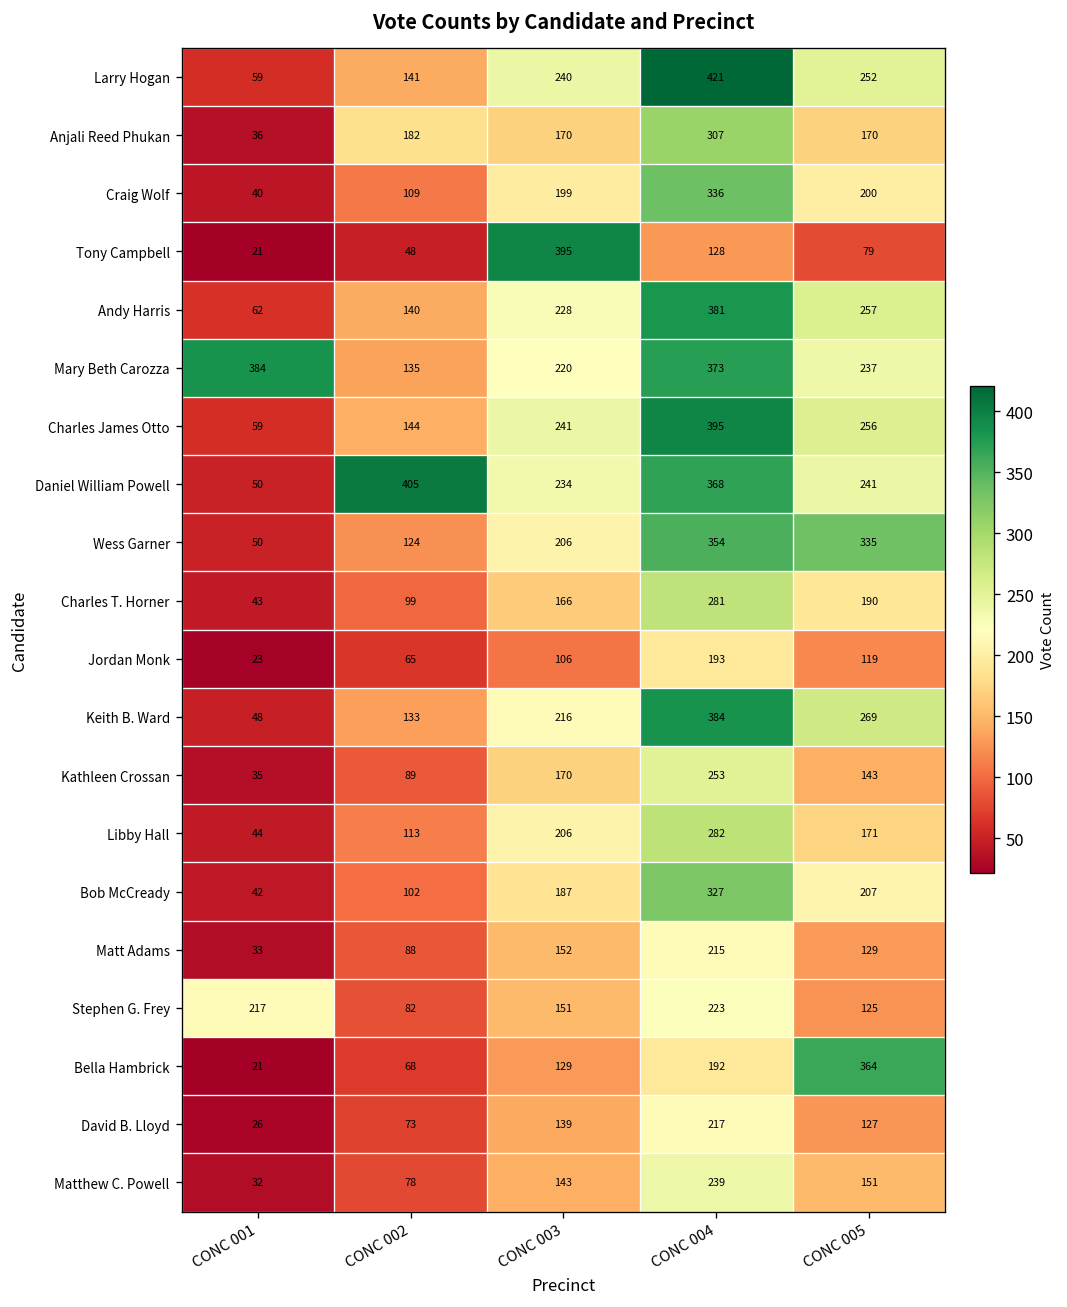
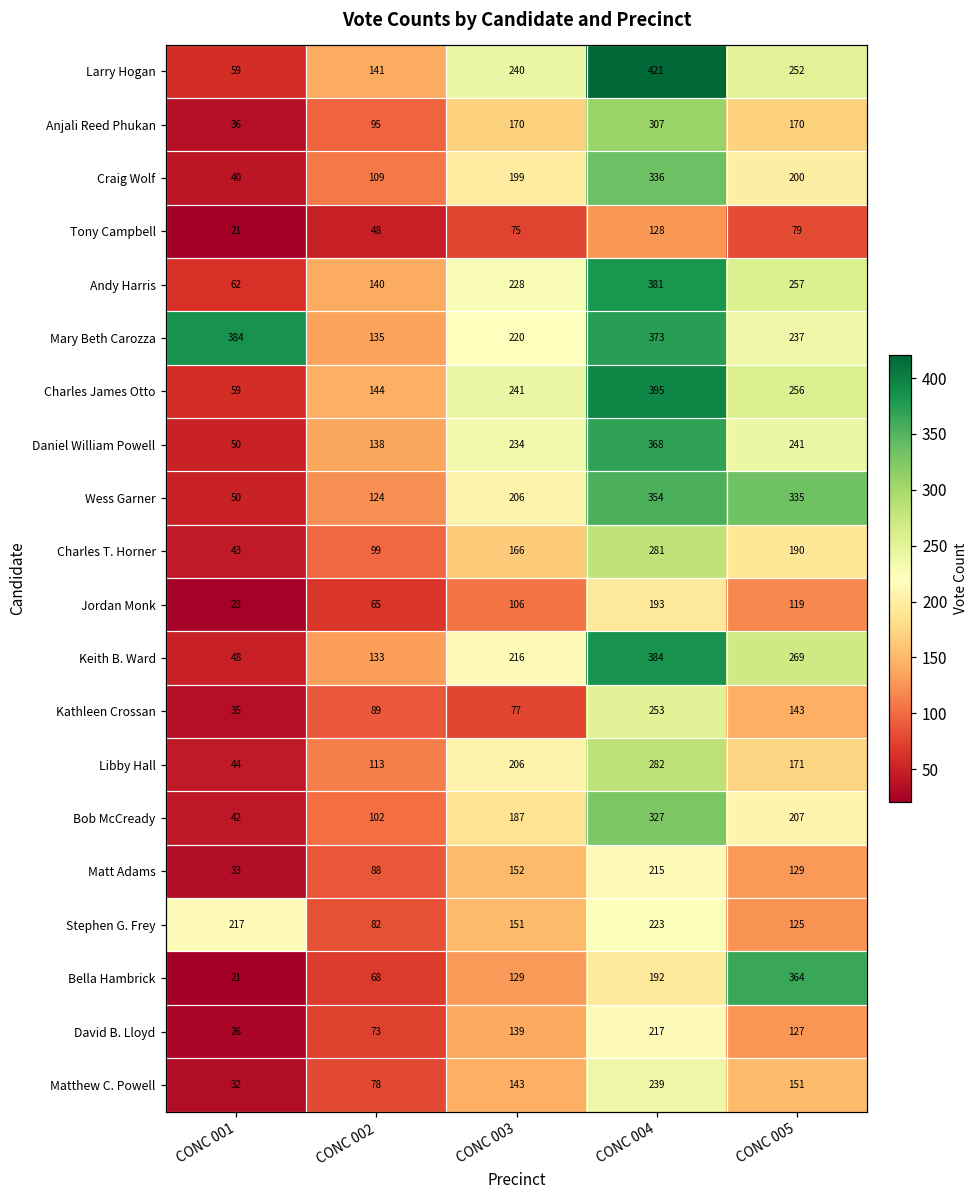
  {
    "Larry Hogan": {
      "CONC 001": 59,
      "CONC 002": 141,
      "CONC 003": 240,
      "CONC 004": 421,
      "CONC 005": 252
    },
    "Anjali Reed Phukan": {
      "CONC 001": 36,
-     "CONC 002": 182,
+     "CONC 002": 95,
      "CONC 003": 170,
      "CONC 004": 307,
      "CONC 005": 170
    },
    "Craig Wolf": {
      "CONC 001": 40,
      "CONC 002": 109,
      "CONC 003": 199,
      "CONC 004": 336,
      "CONC 005": 200
    },
    "Tony Campbell": {
      "CONC 001": 21,
      "CONC 002": 48,
-     "CONC 003": 395,
+     "CONC 003": 75,
      "CONC 004": 128,
      "CONC 005": 79
    },
    "Andy Harris": {
      "CONC 001": 62,
      "CONC 002": 140,
      "CONC 003": 228,
      "CONC 004": 381,
      "CONC 005": 257
    },
    "Mary Beth Carozza": {
      "CONC 001": 384,
      "CONC 002": 135,
      "CONC 003": 220,
      "CONC 004": 373,
      "CONC 005": 237
    },
    "Charles James Otto": {
      "CONC 001": 59,
      "CONC 002": 144,
      "CONC 003": 241,
      "CONC 004": 395,
      "CONC 005": 256
    },
    "Daniel William Powell": {
      "CONC 001": 50,
-     "CONC 002": 405,
+     "CONC 002": 138,
      "CONC 003": 234,
      "CONC 004": 368,
      "CONC 005": 241
    },
    "Wess Garner": {
      "CONC 001": 50,
      "CONC 002": 124,
      "CONC 003": 206,
      "CONC 004": 354,
      "CONC 005": 335
    },
    "Charles T. Horner": {
      "CONC 001": 43,
      "CONC 002": 99,
      "CONC 003": 166,
      "CONC 004": 281,
      "CONC 005": 190
    },
    "Jordan Monk": {
      "CONC 001": 23,
      "CONC 002": 65,
      "CONC 003": 106,
      "CONC 004": 193,
      "CONC 005": 119
    },
    "Keith B. Ward": {
      "CONC 001": 48,
      "CONC 002": 133,
      "CONC 003": 216,
      "CONC 004": 384,
      "CONC 005": 269
    },
    "Kathleen Crossan": {
      "CONC 001": 35,
      "CONC 002": 89,
-     "CONC 003": 170,
+     "CONC 003": 77,
      "CONC 004": 253,
      "CONC 005": 143
    },
    "Libby Hall": {
      "CONC 001": 44,
      "CONC 002": 113,
      "CONC 003": 206,
      "CONC 004": 282,
      "CONC 005": 171
    },
    "Bob McCready": {
      "CONC 001": 42,
      "CONC 002": 102,
      "CONC 003": 187,
      "CONC 004": 327,
      "CONC 005": 207
    },
    "Matt Adams": {
      "CONC 001": 33,
      "CONC 002": 88,
      "CONC 003": 152,
      "CONC 004": 215,
      "CONC 005": 129
    },
    "Stephen G. Frey": {
      "CONC 001": 217,
      "CONC 002": 82,
      "CONC 003": 151,
      "CONC 004": 223,
      "CONC 005": 125
    },
    "Bella Hambrick": {
      "CONC 001": 21,
      "CONC 002": 68,
      "CONC 003": 129,
      "CONC 004": 192,
      "CONC 005": 364
    },
    "David B. Lloyd": {
      "CONC 001": 26,
      "CONC 002": 73,
      "CONC 003": 139,
      "CONC 004": 217,
      "CONC 005": 127
    },
    "Matthew C. Powell": {
      "CONC 001": 32,
      "CONC 002": 78,
      "CONC 003": 143,
      "CONC 004": 239,
      "CONC 005": 151
    }
  }
